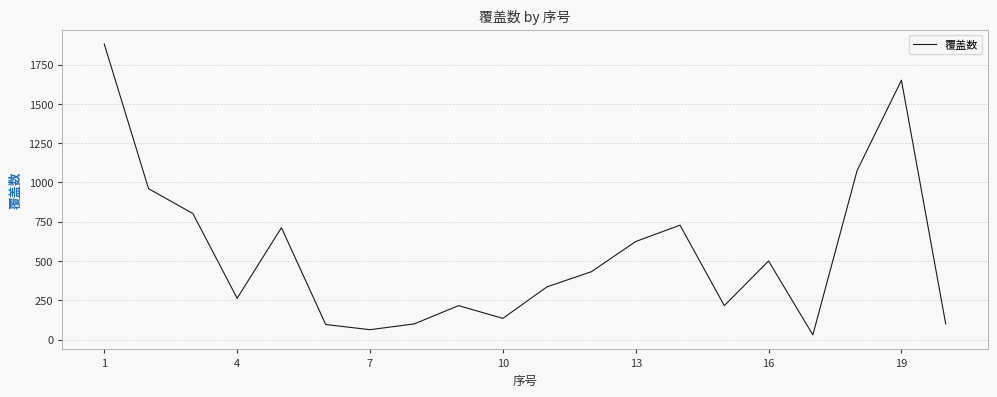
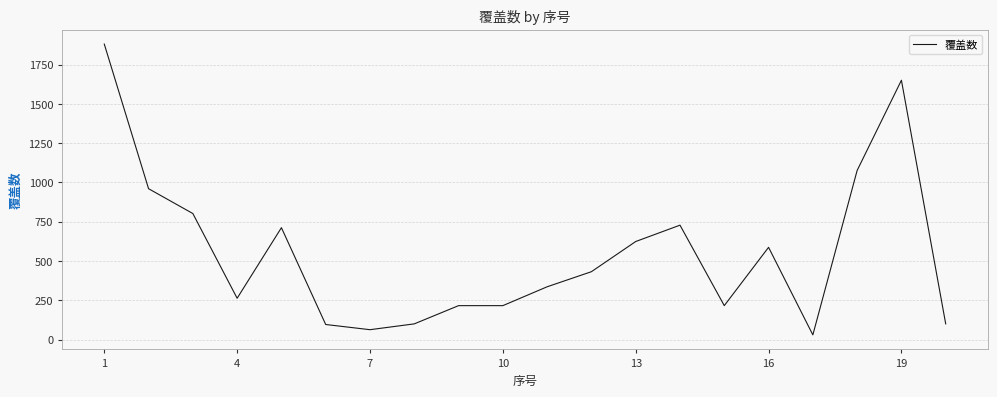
  {
    "1": 1880,
    "4": 260,
    "7": 60,
-   "10": 140,
+   "10": 220,
    "13": 620,
-   "16": 500,
+   "16": 590,
    "19": 1650
  }
